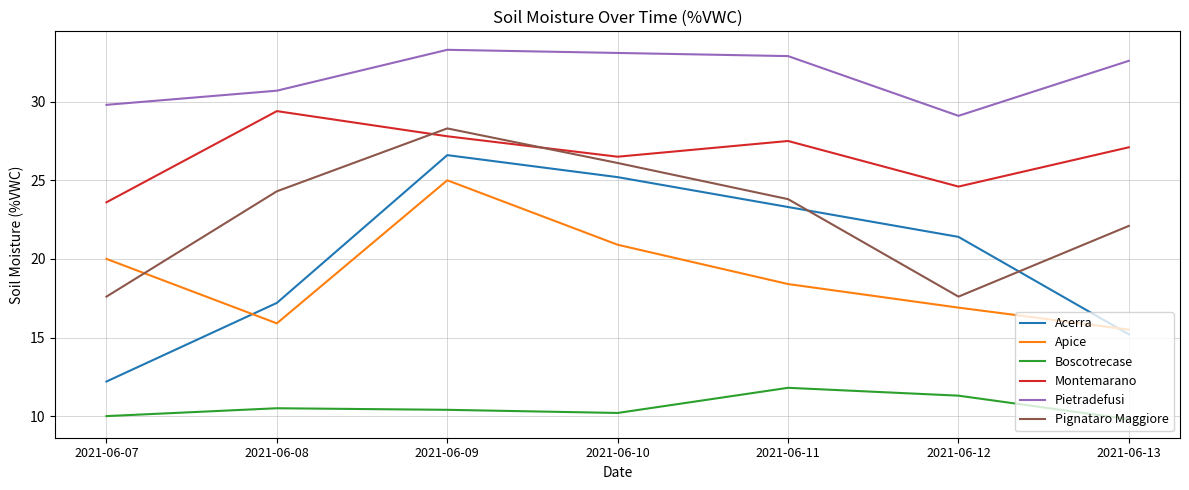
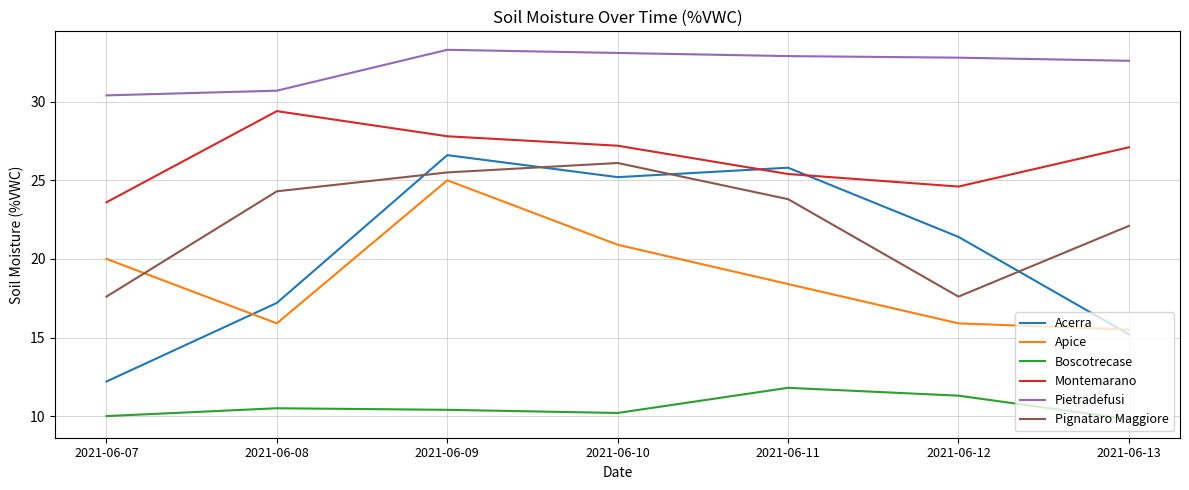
  {
    "Acerra": {
      "2021-06-07": 12.2,
      "2021-06-08": 17.2,
      "2021-06-09": 26.6,
      "2021-06-10": 25.2,
-     "2021-06-11": 23.3,
+     "2021-06-11": 25.8,
      "2021-06-12": 21.4
    },
    "Apice": {
      "2021-06-07": 20.0,
      "2021-06-08": 15.9,
      "2021-06-09": 25.0,
      "2021-06-10": 20.9,
      "2021-06-11": 18.4,
-     "2021-06-12": 16.9
+     "2021-06-12": 15.9
    },
    "Boscotrecase": {
      "2021-06-07": 10.0,
      "2021-06-08": 10.5,
      "2021-06-09": 10.4,
      "2021-06-10": 10.2,
      "2021-06-11": 11.8,
      "2021-06-12": 11.3
    },
    "Montemarano": {
      "2021-06-07": 23.6,
      "2021-06-08": 29.4,
      "2021-06-09": 27.8,
-     "2021-06-10": 26.5,
-     "2021-06-11": 27.5,
+     "2021-06-10": 27.2,
+     "2021-06-11": 25.4,
      "2021-06-12": 24.6,
      "2021-06-13": 27.1
    },
    "Pietradefusi": {
-     "2021-06-07": 29.8,
+     "2021-06-07": 30.4,
      "2021-06-08": 30.7,
      "2021-06-09": 33.3,
      "2021-06-10": 33.1,
      "2021-06-11": 32.9,
-     "2021-06-12": 29.1,
+     "2021-06-12": 32.8,
      "2021-06-13": 32.6
    },
    "Pignataro Maggiore": {
      "2021-06-07": 17.6,
      "2021-06-08": 24.3,
-     "2021-06-09": 28.3,
+     "2021-06-09": 25.5,
      "2021-06-10": 26.1,
      "2021-06-11": 23.8,
      "2021-06-12": 17.6,
      "2021-06-13": 22.1
    }
  }
